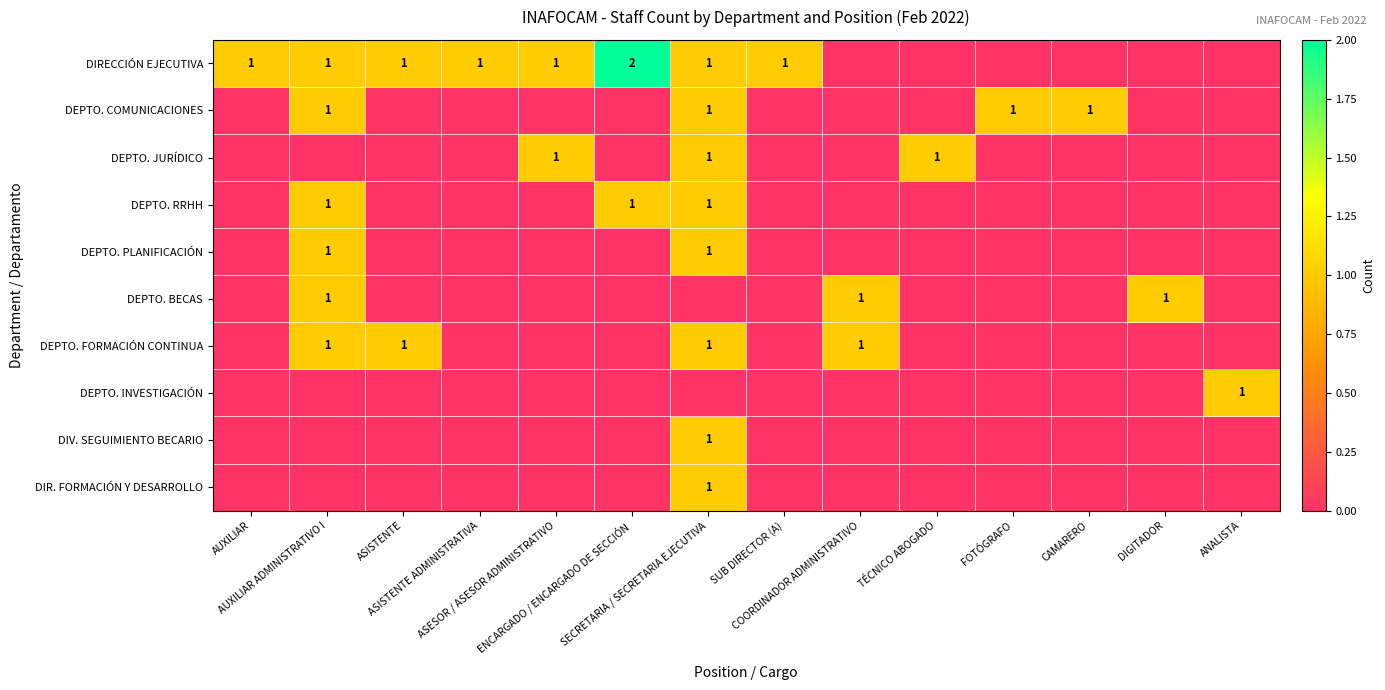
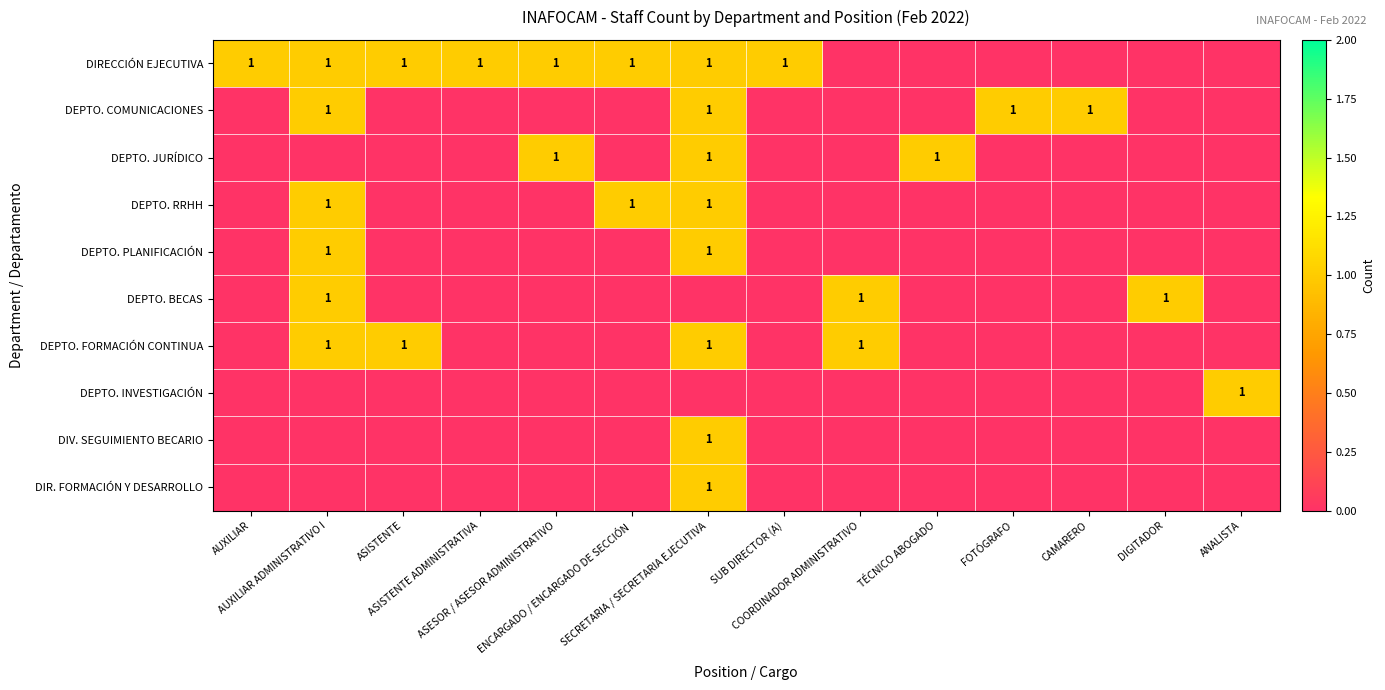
  {
    "DIRECCIÓN EJECUTIVA": {
      "AUXILIAR": 1,
      "AUXILIAR ADMINISTRATIVO I": 1,
      "ASISTENTE": 1,
      "ASISTENTE ADMINISTRATIVA": 1,
      "ASESOR / ASESOR ADMINISTRATIVO": 1,
-     "ENCARGADO / ENCARGADO DE SECCIÓN": 2,
+     "ENCARGADO / ENCARGADO DE SECCIÓN": 1,
      "SECRETARIA / SECRETARIA EJECUTIVA": 1,
      "SUB DIRECTOR (A)": 1
    },
    "DEPTO. COMUNICACIONES": {
      "AUXILIAR ADMINISTRATIVO I": 1,
      "SECRETARIA / SECRETARIA EJECUTIVA": 1,
      "FOTÓGRAFO": 1,
      "CAMARERO": 1
    },
    "DEPTO. JURÍDICO": {
      "ASESOR / ASESOR ADMINISTRATIVO": 1,
      "SECRETARIA / SECRETARIA EJECUTIVA": 1,
      "TÉCNICO ABOGADO": 1
    },
    "DEPTO. RRHH": {
      "AUXILIAR ADMINISTRATIVO I": 1,
      "ENCARGADO / ENCARGADO DE SECCIÓN": 1,
      "SECRETARIA / SECRETARIA EJECUTIVA": 1
    },
    "DEPTO. PLANIFICACIÓN": {
      "AUXILIAR ADMINISTRATIVO I": 1,
      "SECRETARIA / SECRETARIA EJECUTIVA": 1
    },
    "DEPTO. BECAS": {
      "AUXILIAR ADMINISTRATIVO I": 1,
      "COORDINADOR ADMINISTRATIVO": 1,
      "DIGITADOR": 1
    },
    "DEPTO. FORMACIÓN CONTINUA": {
      "AUXILIAR ADMINISTRATIVO I": 1,
      "ASISTENTE": 1,
      "SECRETARIA / SECRETARIA EJECUTIVA": 1,
      "COORDINADOR ADMINISTRATIVO": 1
    },
    "DEPTO. INVESTIGACIÓN": {
      "ANALISTA": 1
    },
    "DIV. SEGUIMIENTO BECARIO": {
      "SECRETARIA / SECRETARIA EJECUTIVA": 1
    },
    "DIR. FORMACIÓN Y DESARROLLO": {
      "SECRETARIA / SECRETARIA EJECUTIVA": 1
    }
  }
